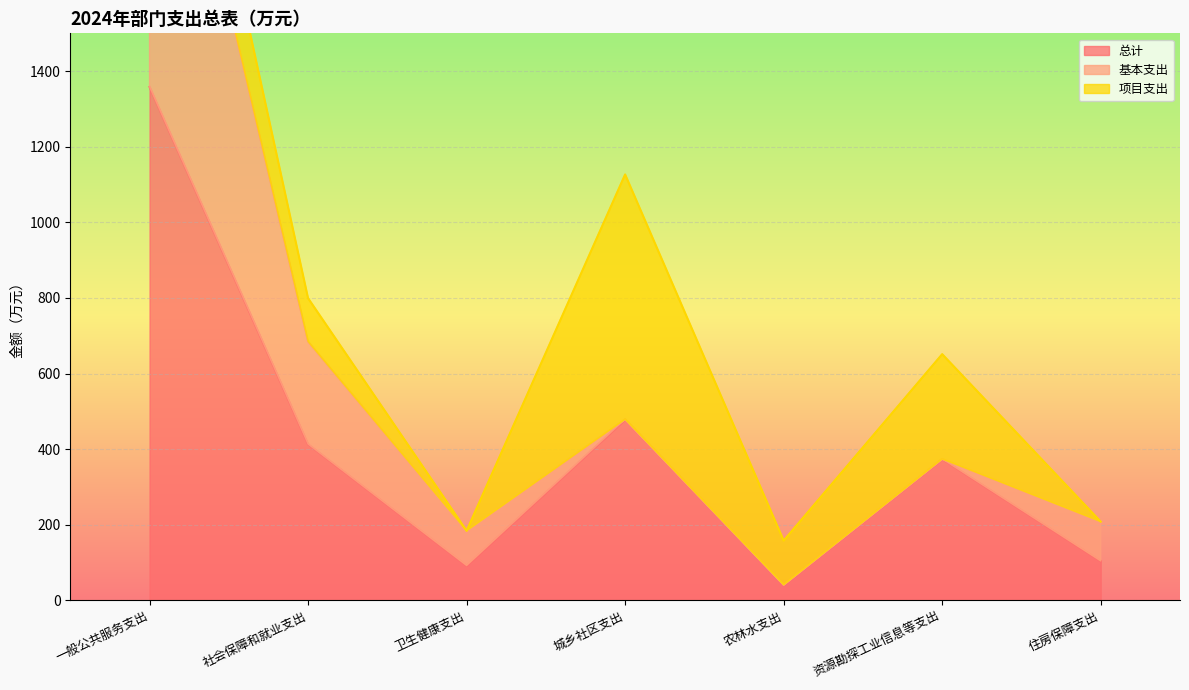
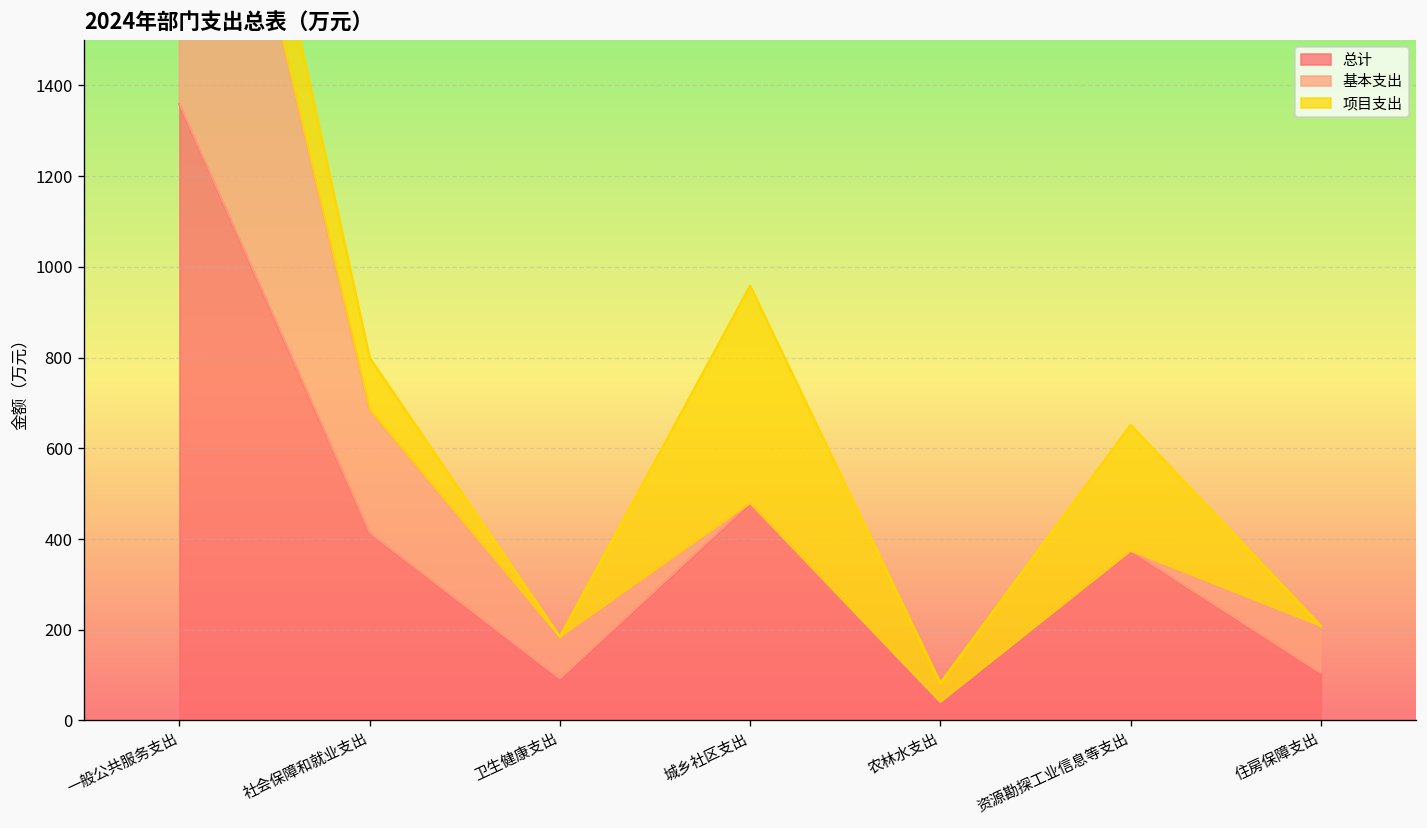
  {
    "项目支出": {
      "社会保障和就业支出": 110,
-     "城乡社区支出": 650,
-     "农林水支出": 120,
+     "城乡社区支出": 480,
+     "农林水支出": 40,
      "资源勘探工业信息等支出": 280
    }
  }
